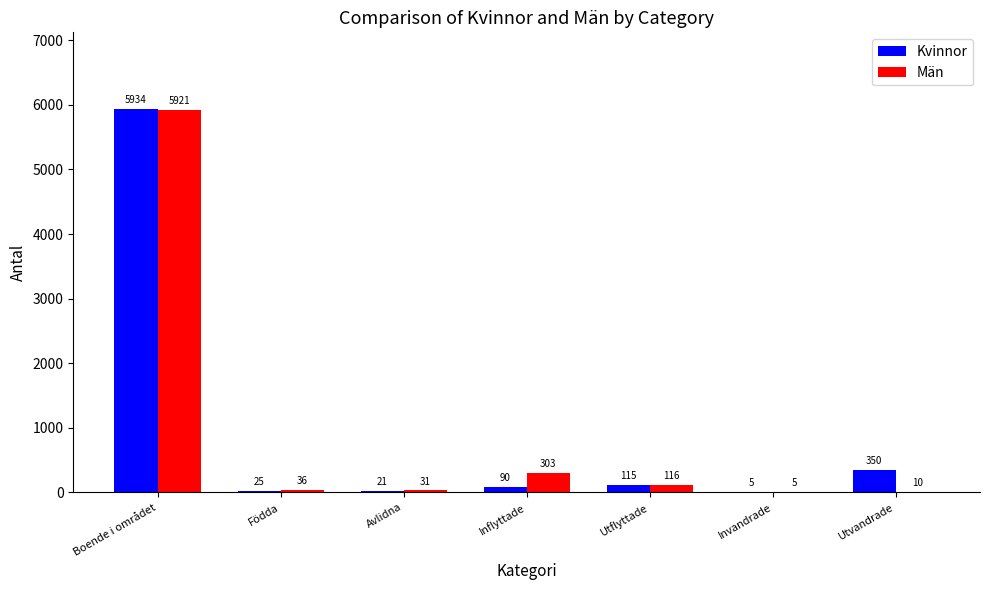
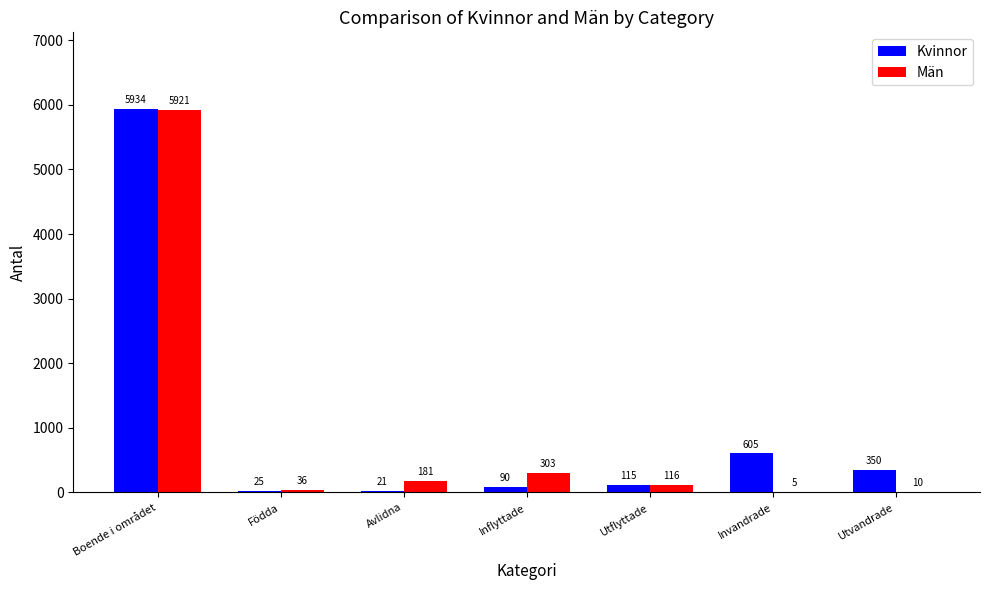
  {
    "Kvinnor": {
      "Boende i området": 5934,
      "Födda": 25,
      "Avlidna": 21,
      "Inflyttade": 90,
      "Utflyttade": 115,
-     "Invandrade": 5,
+     "Invandrade": 605,
      "Utvandrade": 350
    },
    "Män": {
      "Boende i området": 5921,
      "Födda": 36,
-     "Avlidna": 31,
+     "Avlidna": 181,
      "Inflyttade": 303,
      "Utflyttade": 116,
      "Invandrade": 5,
      "Utvandrade": 10
    }
  }
